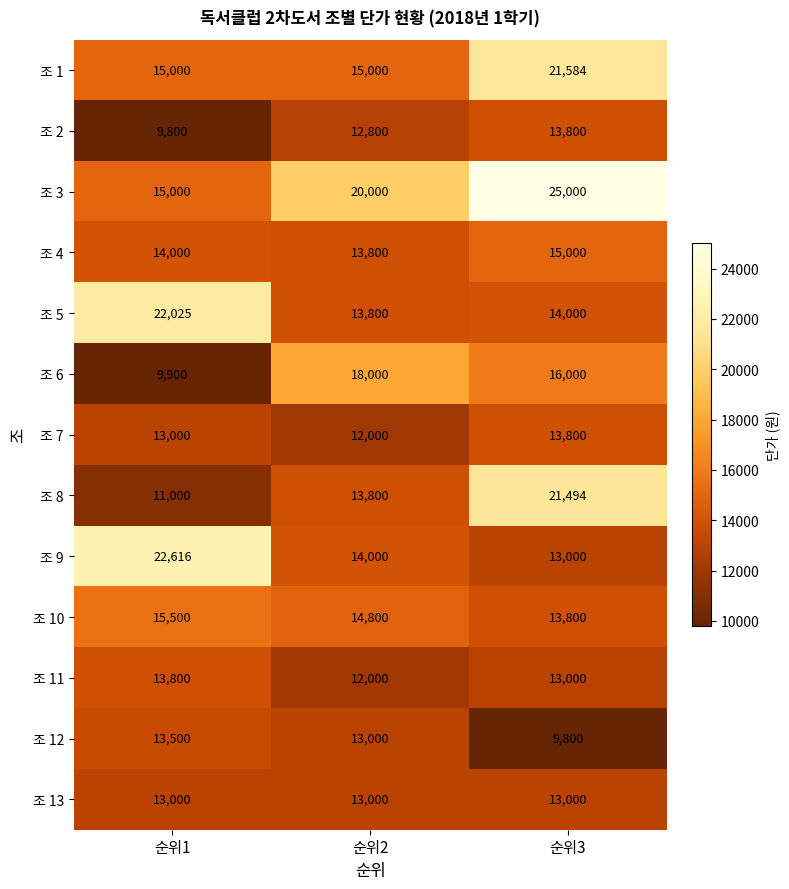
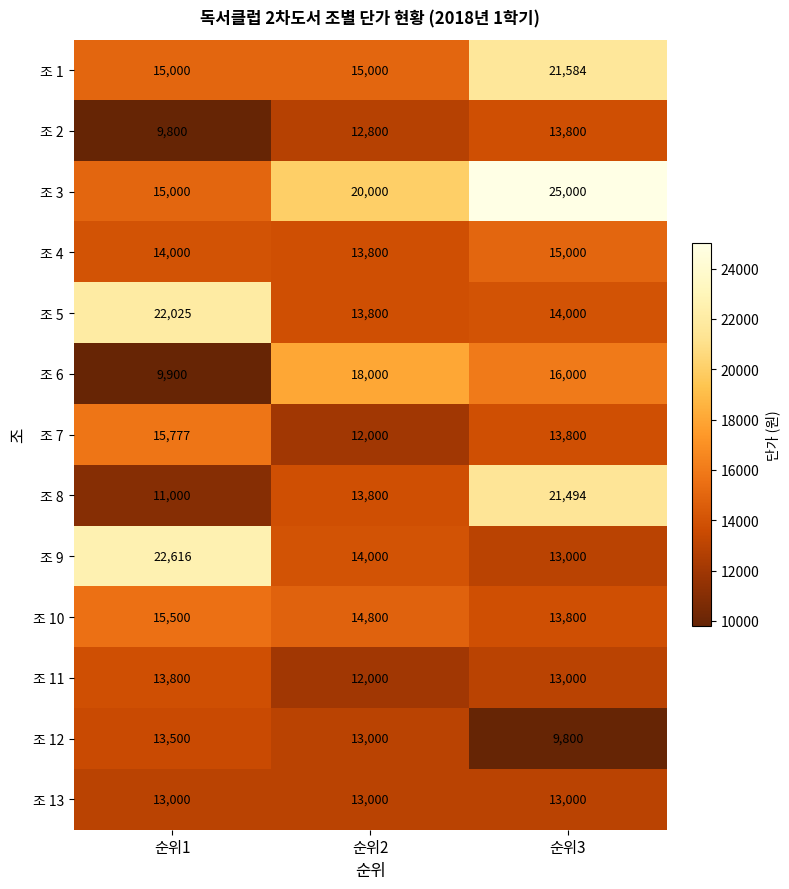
  {
    "조 1": {
      "순위1": "15,000",
      "순위2": "15,000",
      "순위3": "21,584"
    },
    "조 2": {
      "순위1": "9,800",
      "순위2": "12,800",
      "순위3": "13,800"
    },
    "조 3": {
      "순위1": "15,000",
      "순위2": "20,000",
      "순위3": "25,000"
    },
    "조 4": {
      "순위1": "14,000",
      "순위2": "13,800",
      "순위3": "15,000"
    },
    "조 5": {
      "순위1": "22,025",
      "순위2": "13,800",
      "순위3": "14,000"
    },
    "조 6": {
      "순위1": "9,900",
      "순위2": "18,000",
      "순위3": "16,000"
    },
    "조 7": {
-     "순위1": "13,000",
+     "순위1": "15,777",
      "순위2": "12,000",
      "순위3": "13,800"
    },
    "조 8": {
      "순위1": "11,000",
      "순위2": "13,800",
      "순위3": "21,494"
    },
    "조 9": {
      "순위1": "22,616",
      "순위2": "14,000",
      "순위3": "13,000"
    },
    "조 10": {
      "순위1": "15,500",
      "순위2": "14,800",
      "순위3": "13,800"
    },
    "조 11": {
      "순위1": "13,800",
      "순위2": "12,000",
      "순위3": "13,000"
    },
    "조 12": {
      "순위1": "13,500",
      "순위2": "13,000",
      "순위3": "9,800"
    },
    "조 13": {
      "순위1": "13,000",
      "순위2": "13,000",
      "순위3": "13,000"
    }
  }
